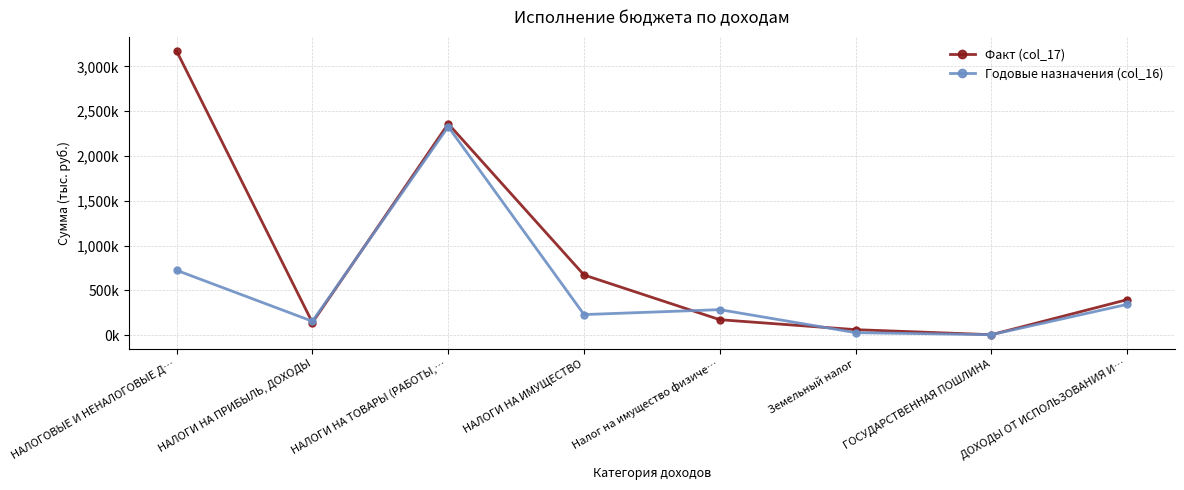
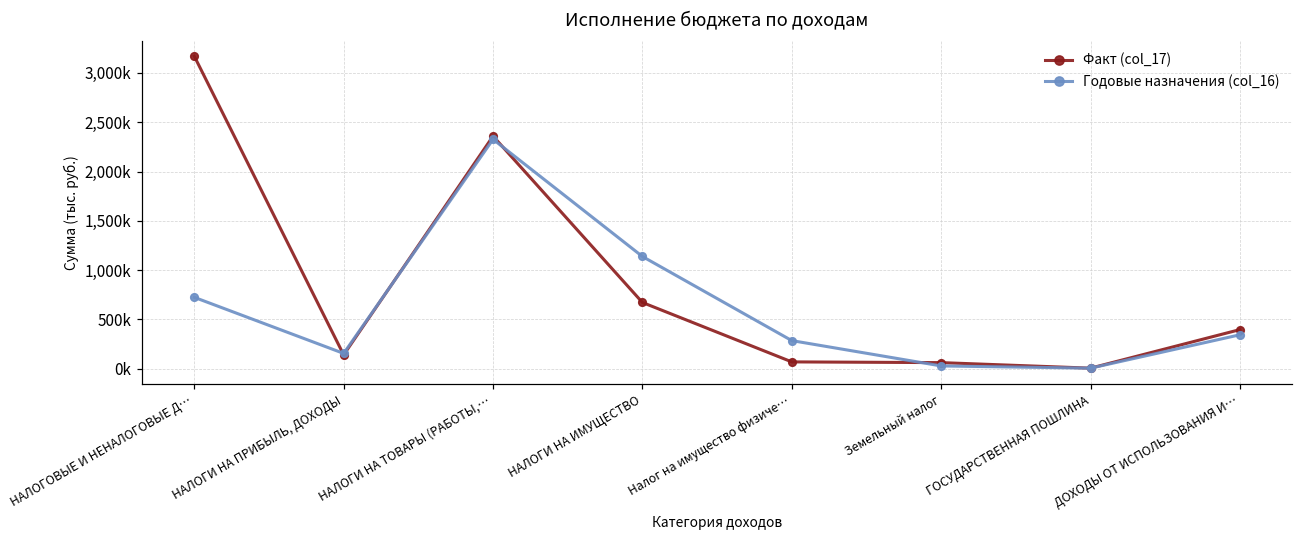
  {
    "Факт (col_17)": {
      "НАЛОГОВЫЕ И НЕНАЛОГОВЫЕ Д…": "3,200,000",
      "НАЛОГИ НА ТОВАРЫ (РАБОТЫ,…": "2,400,000",
      "НАЛОГИ НА ИМУЩЕСТВО": "700,000",
-     "Налог на имущество физиче…": "200,000",
+     "Налог на имущество физиче…": "100,000",
      "Земельный налог": "100,000",
      "ДОХОДЫ ОТ ИСПОЛЬЗОВАНИЯ И…": "400,000"
    },
    "Годовые назначения (col_16)": {
      "НАЛОГОВЫЕ И НЕНАЛОГОВЫЕ Д…": "700,000",
      "НАЛОГИ НА ТОВАРЫ (РАБОТЫ,…": "2,300,000",
-     "НАЛОГИ НА ИМУЩЕСТВО": "200,000",
+     "НАЛОГИ НА ИМУЩЕСТВО": "1,100,000",
      "Налог на имущество физиче…": "300,000",
      "Земельный налог": "0",
      "ДОХОДЫ ОТ ИСПОЛЬЗОВАНИЯ И…": "300,000"
    }
  }
